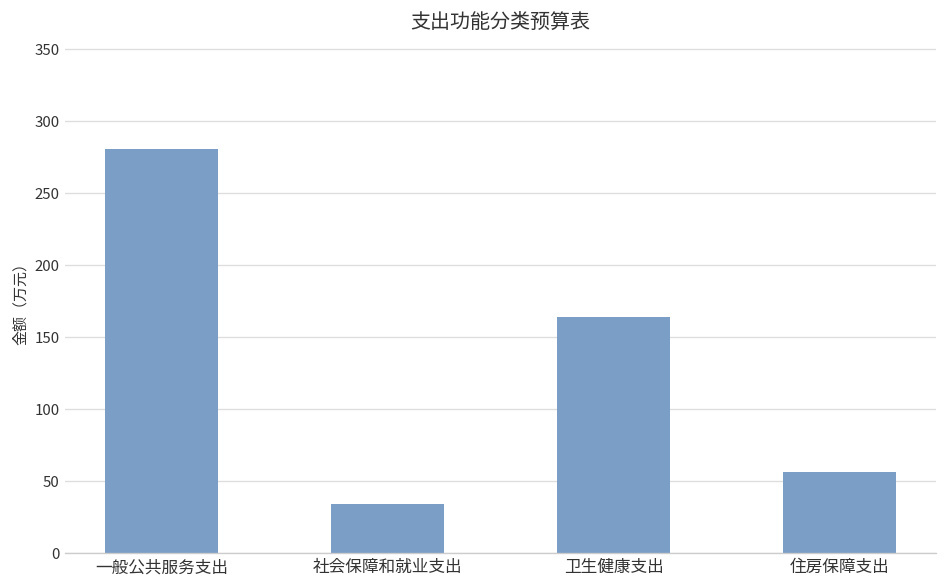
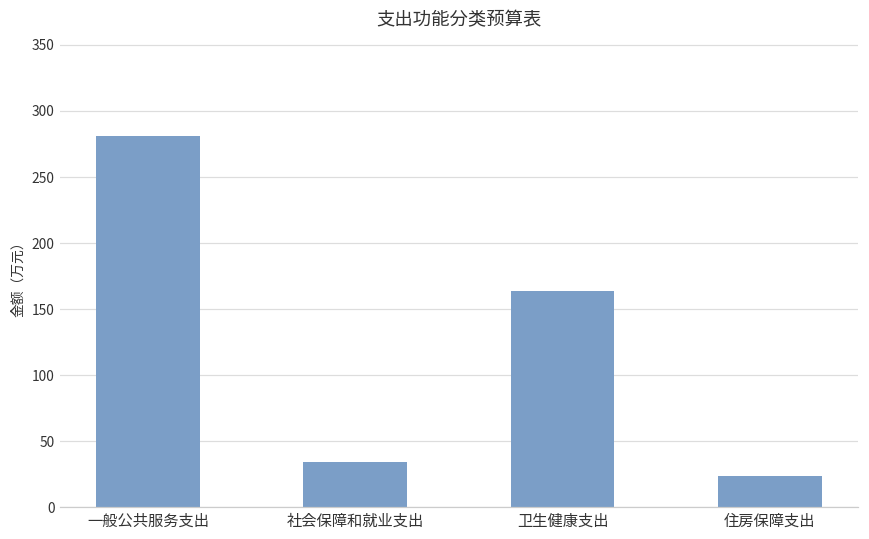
  {
    "一般公共服务支出": 281,
    "社会保障和就业支出": 34,
    "卫生健康支出": 164,
-   "住房保障支出": 56
+   "住房保障支出": 24
  }
